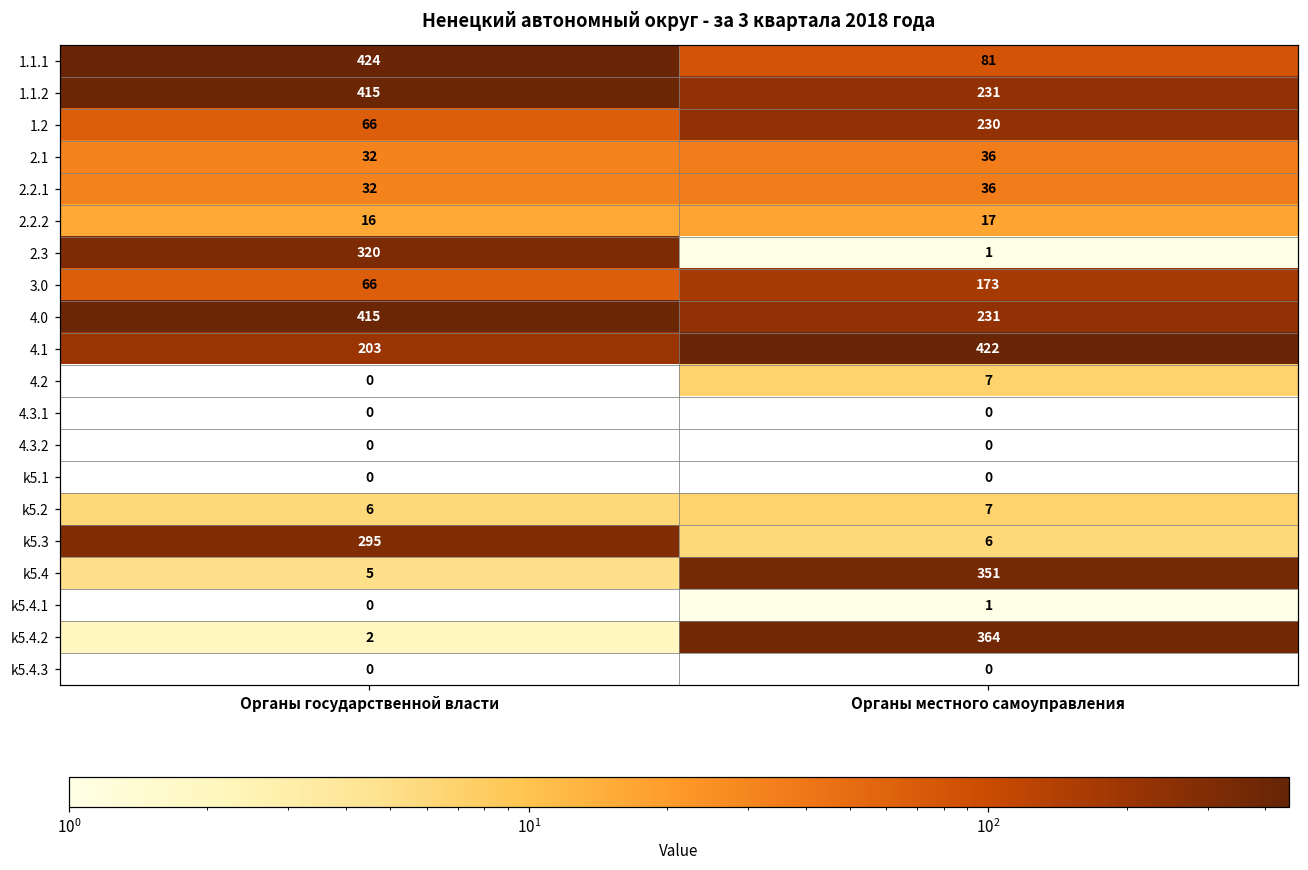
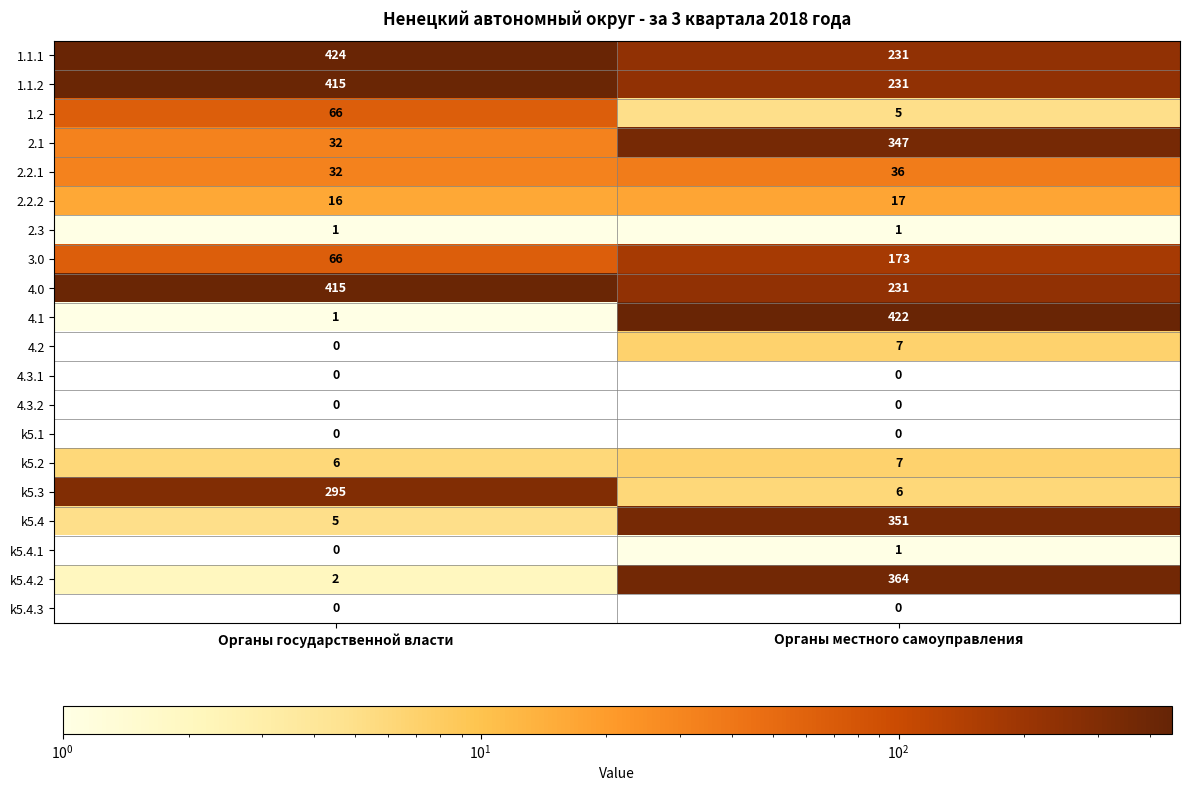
  {
    "1.1.1": {
      "Органы государственной власти": 424,
-     "Органы местного самоуправления": 81
+     "Органы местного самоуправления": 231
    },
    "1.1.2": {
      "Органы государственной власти": 415,
      "Органы местного самоуправления": 231
    },
    "1.2": {
      "Органы государственной власти": 66,
-     "Органы местного самоуправления": 230
+     "Органы местного самоуправления": 5
    },
    "2.1": {
      "Органы государственной власти": 32,
-     "Органы местного самоуправления": 36
+     "Органы местного самоуправления": 347
    },
    "2.2.1": {
      "Органы государственной власти": 32,
      "Органы местного самоуправления": 36
    },
    "2.2.2": {
      "Органы государственной власти": 16,
      "Органы местного самоуправления": 17
    },
    "2.3": {
-     "Органы государственной власти": 320,
+     "Органы государственной власти": 1,
      "Органы местного самоуправления": 1
    },
    "3.0": {
      "Органы государственной власти": 66,
      "Органы местного самоуправления": 173
    },
    "4.0": {
      "Органы государственной власти": 415,
      "Органы местного самоуправления": 231
    },
    "4.1": {
-     "Органы государственной власти": 203,
+     "Органы государственной власти": 1,
      "Органы местного самоуправления": 422
    },
    "4.2": {
      "Органы местного самоуправления": 7
    },
    "k5.2": {
      "Органы государственной власти": 6,
      "Органы местного самоуправления": 7
    },
    "k5.3": {
      "Органы государственной власти": 295,
      "Органы местного самоуправления": 6
    },
    "k5.4": {
      "Органы государственной власти": 5,
      "Органы местного самоуправления": 351
    },
    "k5.4.1": {
      "Органы местного самоуправления": 1
    },
    "k5.4.2": {
      "Органы государственной власти": 2,
      "Органы местного самоуправления": 364
    }
  }
